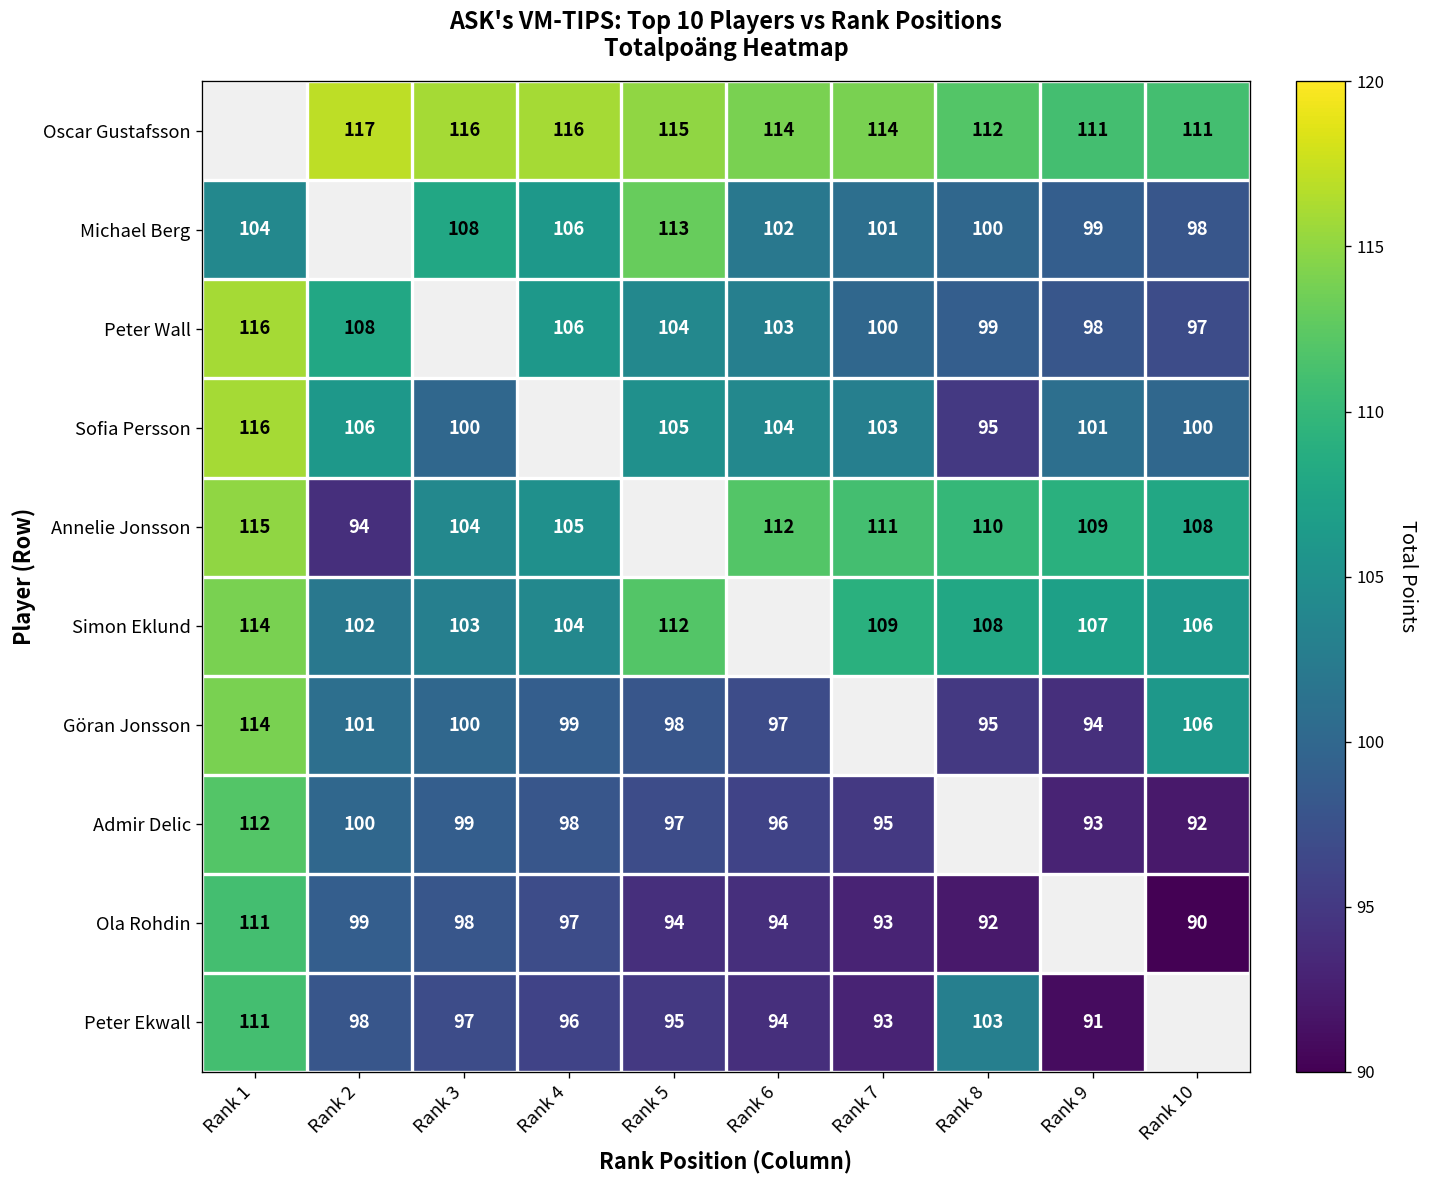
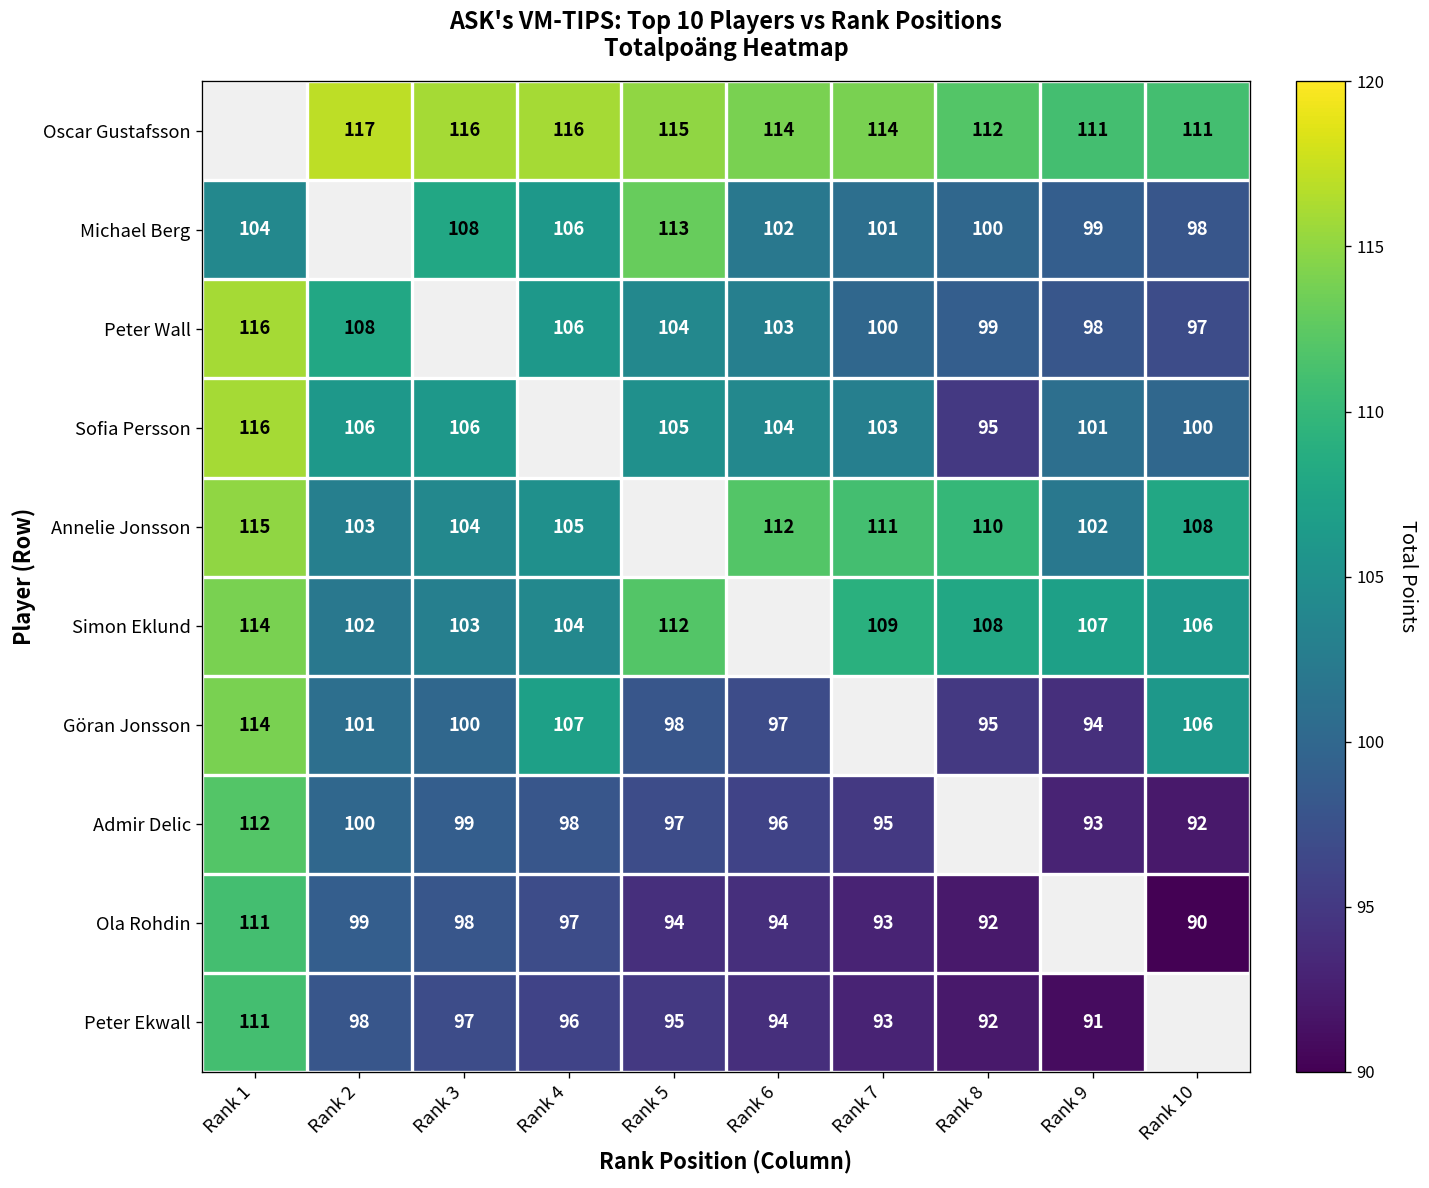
  {
    "Oscar Gustafsson": {
      "Rank 2": 117,
      "Rank 3": 116,
      "Rank 4": 116,
      "Rank 5": 115,
      "Rank 6": 114,
      "Rank 7": 114,
      "Rank 8": 112,
      "Rank 9": 111,
      "Rank 10": 111
    },
    "Michael Berg": {
      "Rank 1": 104,
      "Rank 3": 108,
      "Rank 4": 106,
      "Rank 5": 113,
      "Rank 6": 102,
      "Rank 7": 101,
      "Rank 8": 100,
      "Rank 9": 99,
      "Rank 10": 98
    },
    "Peter Wall": {
      "Rank 1": 116,
      "Rank 2": 108,
      "Rank 4": 106,
      "Rank 5": 104,
      "Rank 6": 103,
      "Rank 7": 100,
      "Rank 8": 99,
      "Rank 9": 98,
      "Rank 10": 97
    },
    "Sofia Persson": {
      "Rank 1": 116,
      "Rank 2": 106,
-     "Rank 3": 100,
+     "Rank 3": 106,
      "Rank 5": 105,
      "Rank 6": 104,
      "Rank 7": 103,
      "Rank 8": 95,
      "Rank 9": 101,
      "Rank 10": 100
    },
    "Annelie Jonsson": {
      "Rank 1": 115,
-     "Rank 2": 94,
+     "Rank 2": 103,
      "Rank 3": 104,
      "Rank 4": 105,
      "Rank 6": 112,
      "Rank 7": 111,
      "Rank 8": 110,
-     "Rank 9": 109,
+     "Rank 9": 102,
      "Rank 10": 108
    },
    "Simon Eklund": {
      "Rank 1": 114,
      "Rank 2": 102,
      "Rank 3": 103,
      "Rank 4": 104,
      "Rank 5": 112,
      "Rank 7": 109,
      "Rank 8": 108,
      "Rank 9": 107,
      "Rank 10": 106
    },
    "Göran Jonsson": {
      "Rank 1": 114,
      "Rank 2": 101,
      "Rank 3": 100,
-     "Rank 4": 99,
+     "Rank 4": 107,
      "Rank 5": 98,
      "Rank 6": 97,
      "Rank 8": 95,
      "Rank 9": 94,
      "Rank 10": 106
    },
    "Admir Delic": {
      "Rank 1": 112,
      "Rank 2": 100,
      "Rank 3": 99,
      "Rank 4": 98,
      "Rank 5": 97,
      "Rank 6": 96,
      "Rank 7": 95,
      "Rank 9": 93,
      "Rank 10": 92
    },
    "Ola Rohdin": {
      "Rank 1": 111,
      "Rank 2": 99,
      "Rank 3": 98,
      "Rank 4": 97,
      "Rank 5": 94,
      "Rank 6": 94,
      "Rank 7": 93,
      "Rank 8": 92,
      "Rank 10": 90
    },
    "Peter Ekwall": {
      "Rank 1": 111,
      "Rank 2": 98,
      "Rank 3": 97,
      "Rank 4": 96,
      "Rank 5": 95,
      "Rank 6": 94,
      "Rank 7": 93,
-     "Rank 8": 103,
+     "Rank 8": 92,
      "Rank 9": 91
    }
  }
